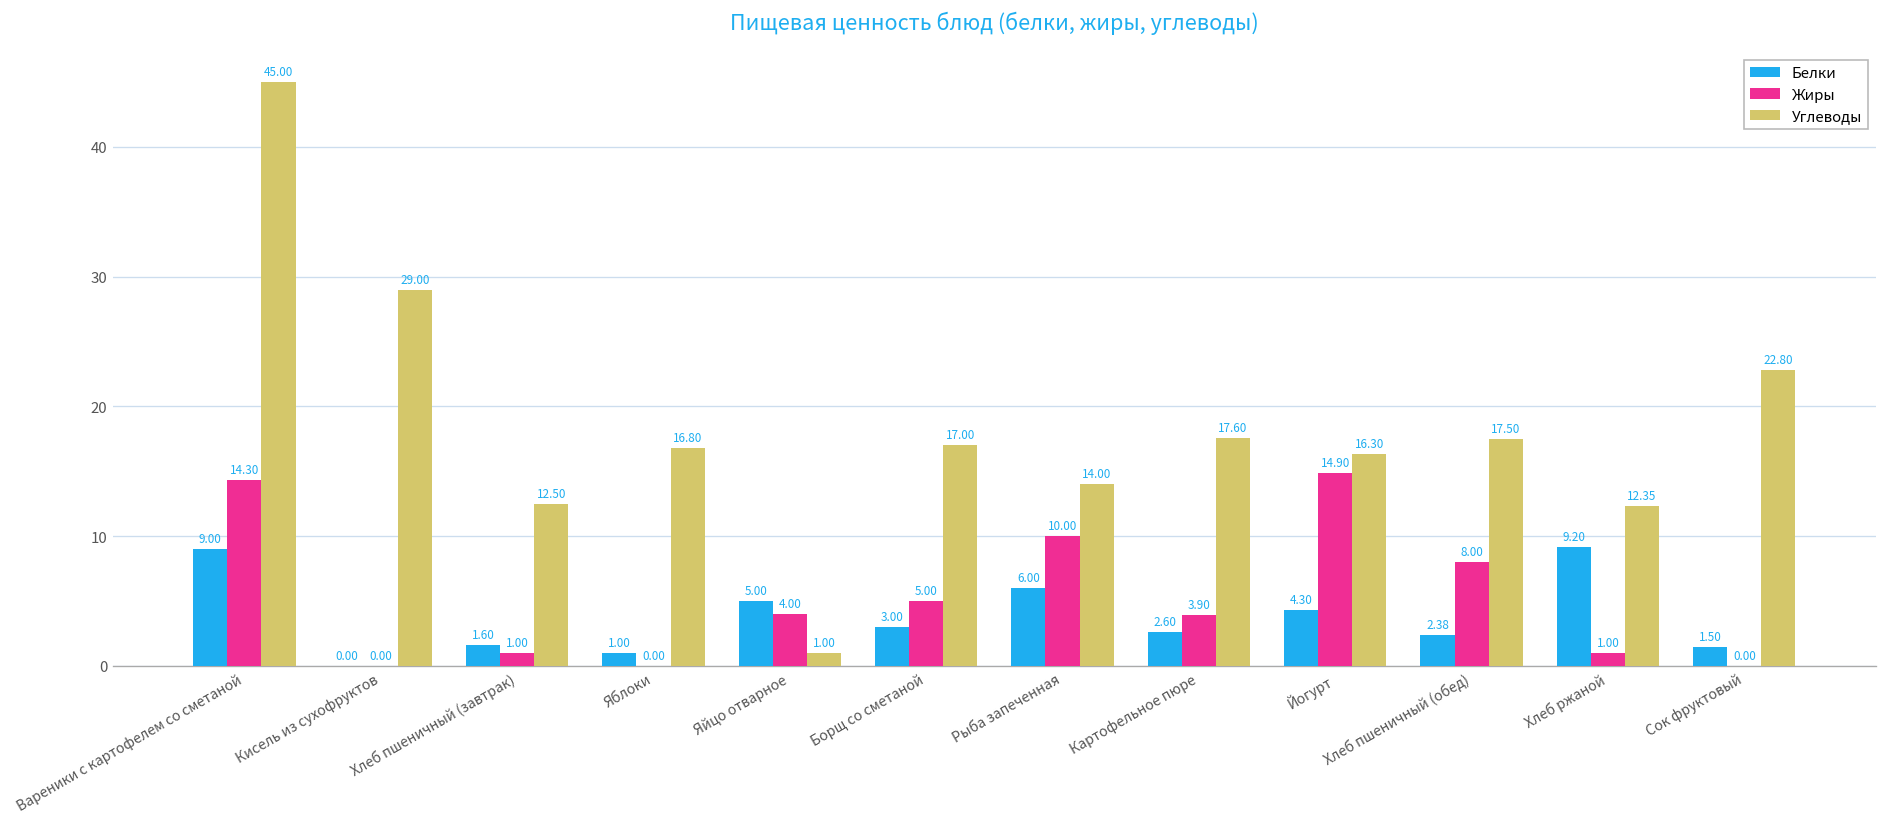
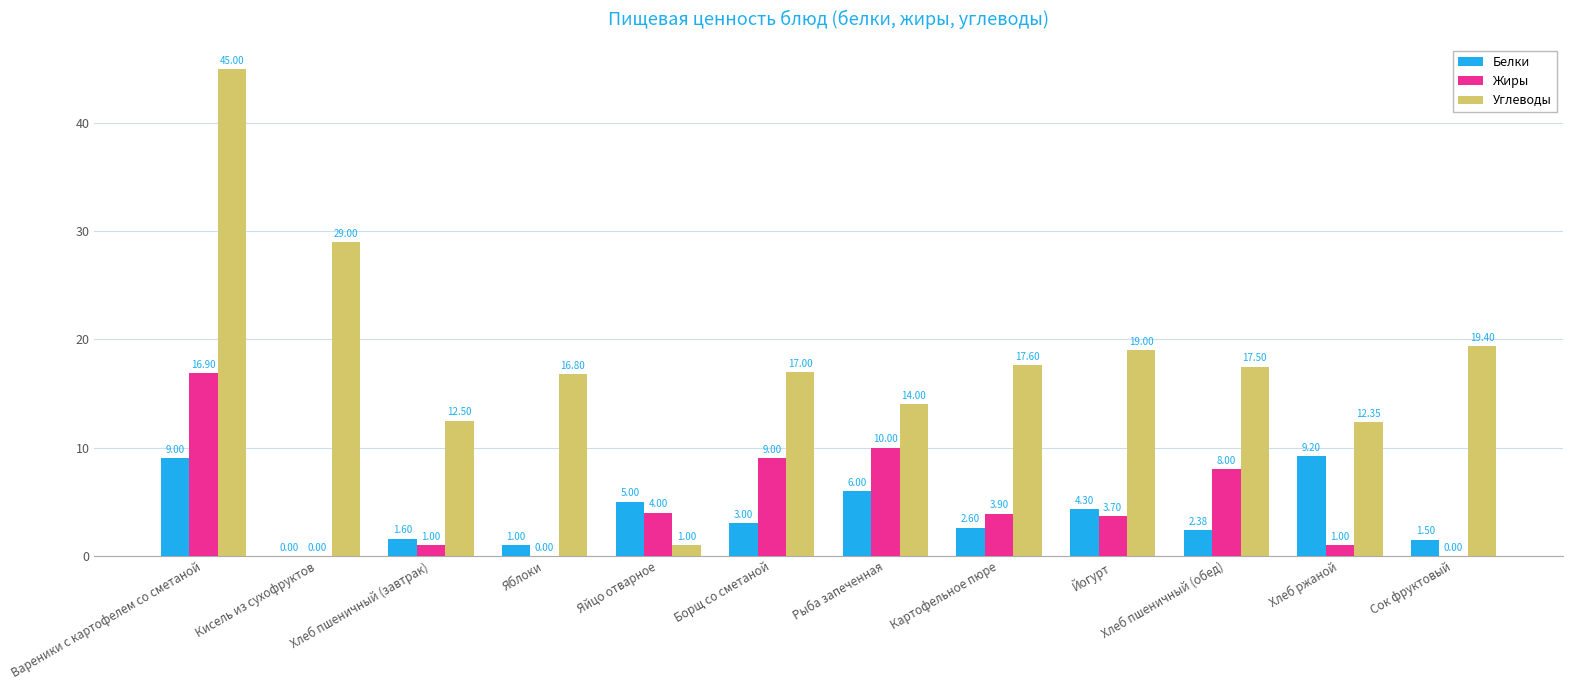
  {
    "Белки": {
      "Вареники с картофелем со сметаной": 9.00,
      "Кисель из сухофруктов": 0.00,
      "Хлеб пшеничный (завтрак)": 1.60,
      "Яблоки": 1.00,
      "Яйцо отварное": 5.00,
      "Борщ со сметаной": 3.00,
      "Рыба запеченная": 6.00,
      "Картофельное пюре": 2.60,
      "Йогурт": 4.30,
      "Хлеб пшеничный (обед)": 2.38,
      "Хлеб ржаной": 9.20,
      "Сок фруктовый": 1.50
    },
    "Жиры": {
-     "Вареники с картофелем со сметаной": 14.30,
+     "Вареники с картофелем со сметаной": 16.90,
      "Кисель из сухофруктов": 0.00,
      "Хлеб пшеничный (завтрак)": 1.00,
      "Яблоки": 0.00,
      "Яйцо отварное": 4.00,
-     "Борщ со сметаной": 5.00,
+     "Борщ со сметаной": 9.00,
      "Рыба запеченная": 10.00,
      "Картофельное пюре": 3.90,
-     "Йогурт": 14.90,
+     "Йогурт": 3.70,
      "Хлеб пшеничный (обед)": 8.00,
      "Хлеб ржаной": 1.00,
      "Сок фруктовый": 0.00
    },
    "Углеводы": {
      "Вареники с картофелем со сметаной": 45.00,
      "Кисель из сухофруктов": 29.00,
      "Хлеб пшеничный (завтрак)": 12.50,
      "Яблоки": 16.80,
      "Яйцо отварное": 1.00,
      "Борщ со сметаной": 17.00,
      "Рыба запеченная": 14.00,
      "Картофельное пюре": 17.60,
-     "Йогурт": 16.30,
+     "Йогурт": 19.00,
      "Хлеб пшеничный (обед)": 17.50,
      "Хлеб ржаной": 12.35,
-     "Сок фруктовый": 22.80
+     "Сок фруктовый": 19.40
    }
  }
